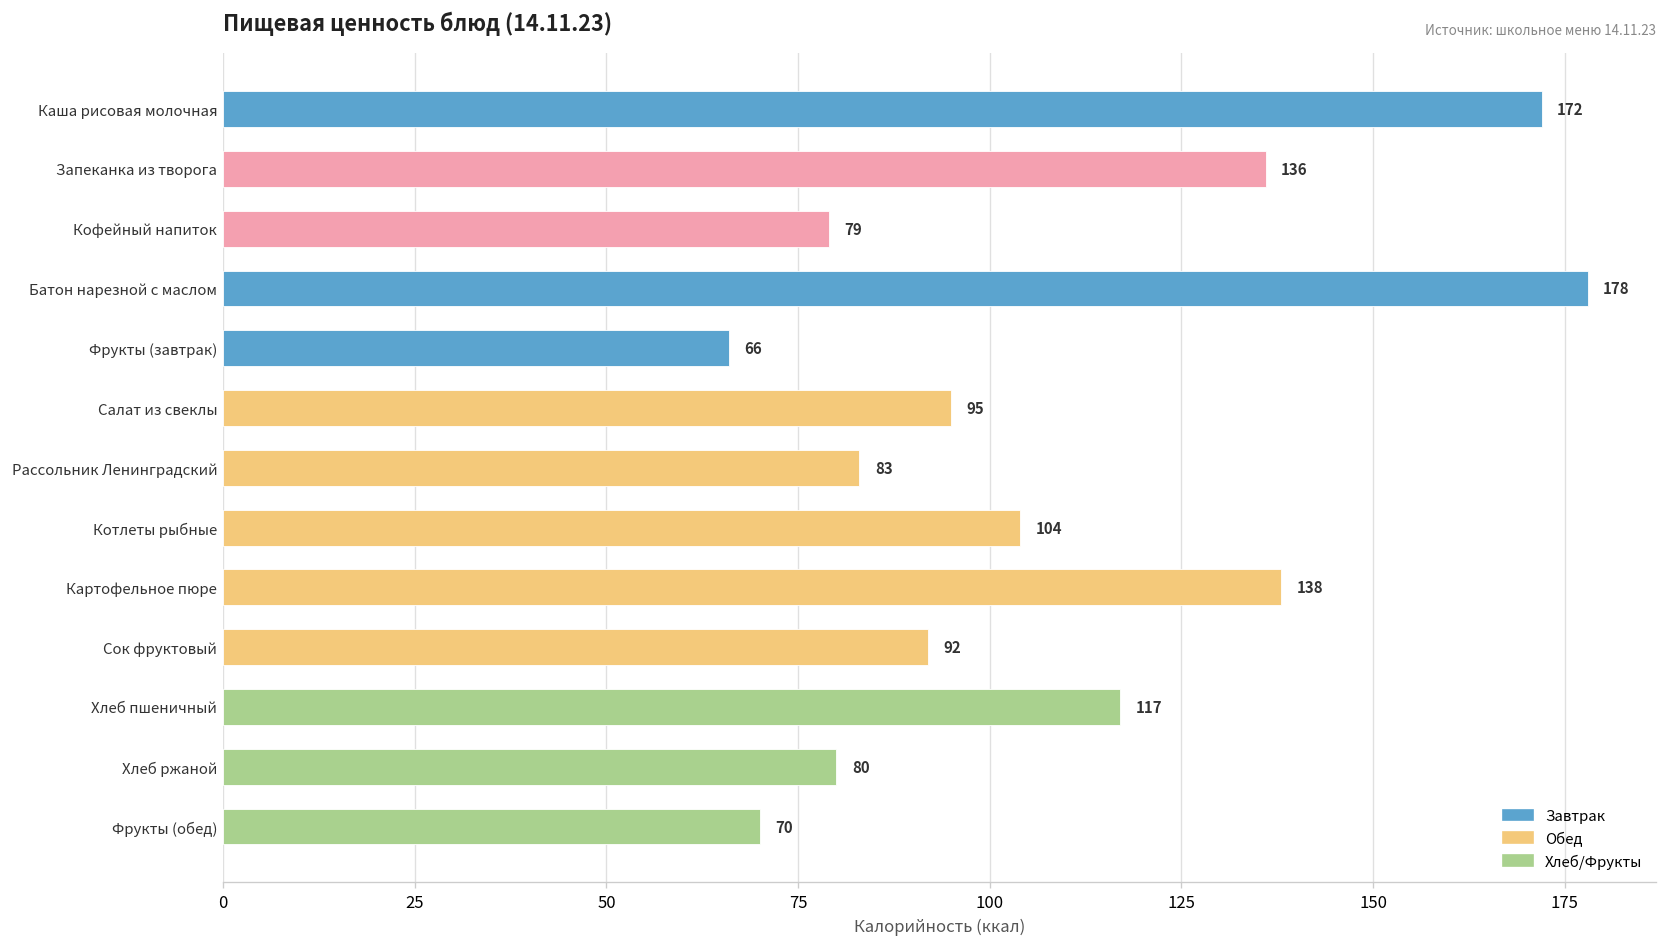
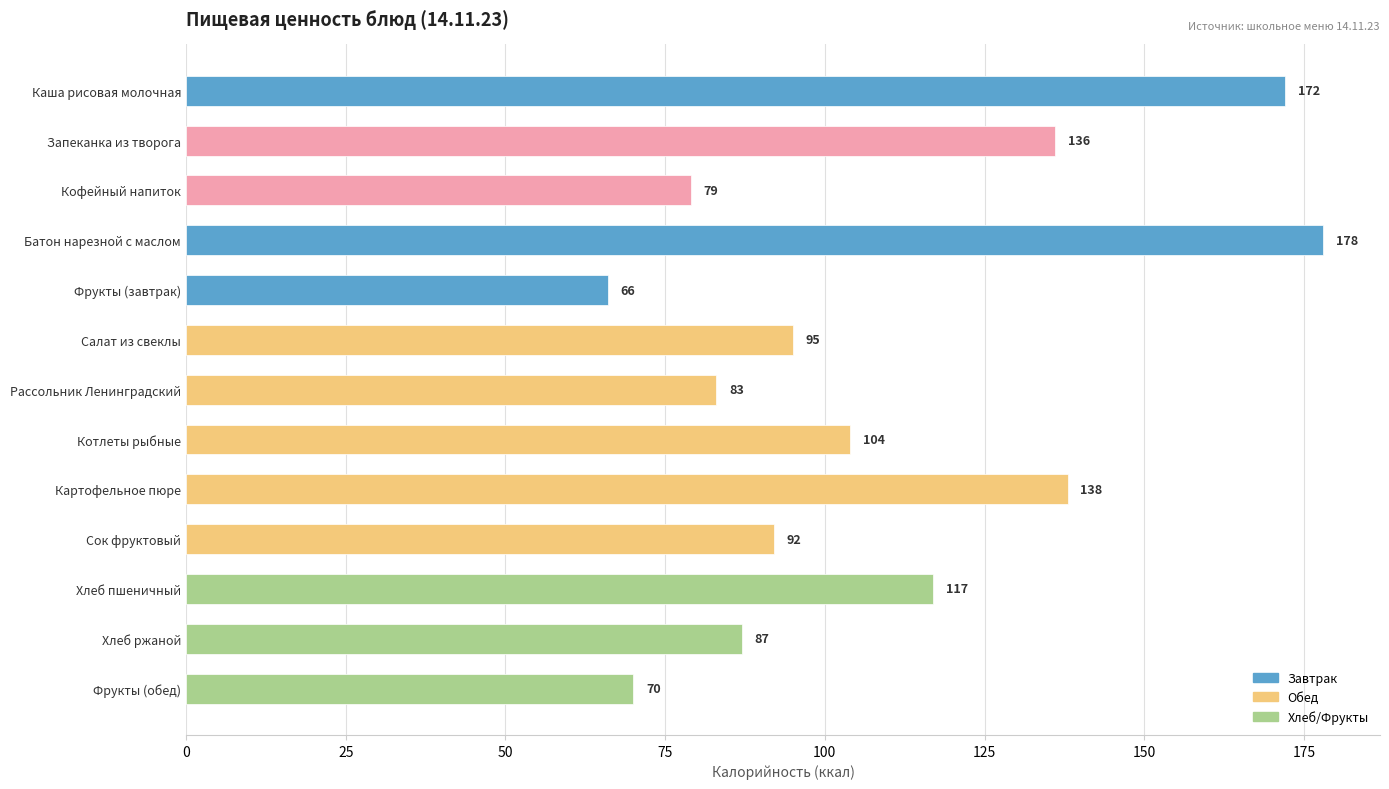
  {
    "Каша рисовая молочная": 172,
    "Запеканка из творога": 136,
    "Кофейный напиток": 79,
    "Батон нарезной с маслом": 178,
    "Фрукты (завтрак)": 66,
    "Салат из свеклы": 95,
    "Рассольник Ленинградский": 83,
    "Котлеты рыбные": 104,
    "Картофельное пюре": 138,
    "Сок фруктовый": 92,
    "Хлеб пшеничный": 117,
-   "Хлеб ржаной": 80,
+   "Хлеб ржаной": 87,
    "Фрукты (обед)": 70
  }
